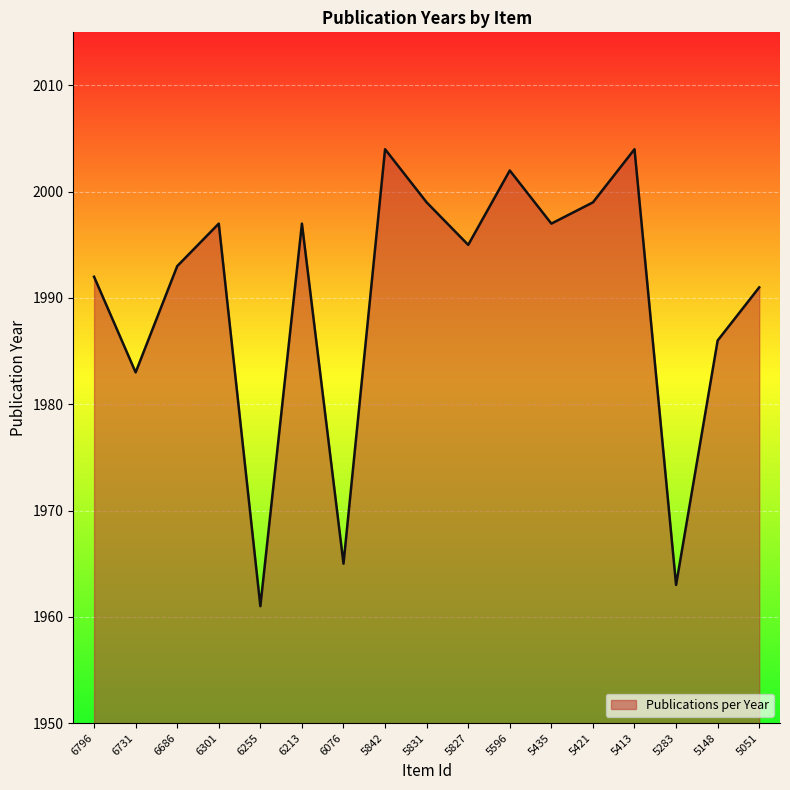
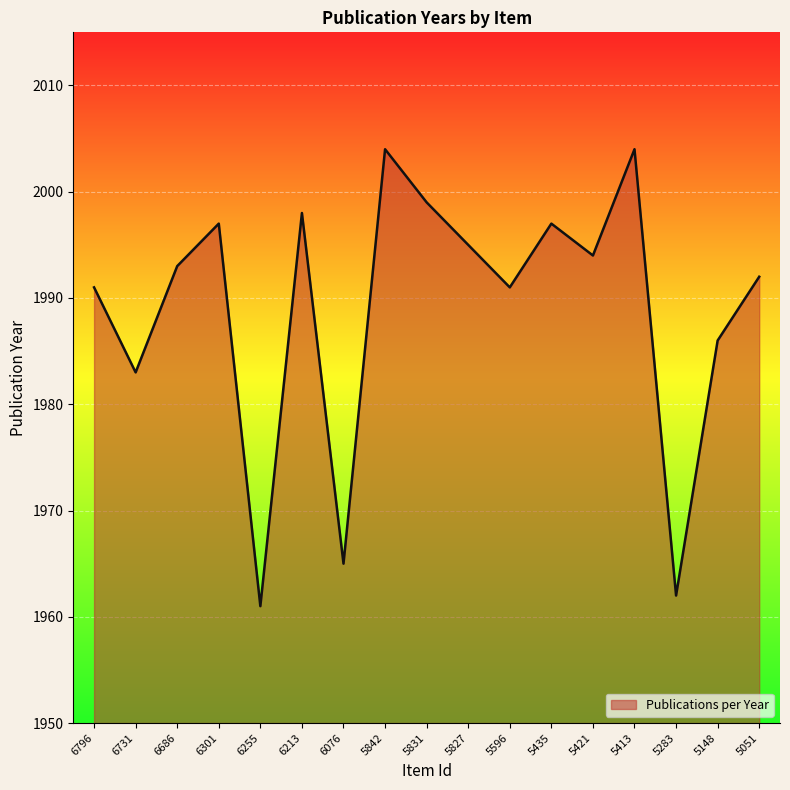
  {
-   "6796": 1992,
+   "6796": 1991,
    "6731": 1983,
    "6686": 1993,
    "6301": 1997,
    "6255": 1961,
-   "6213": 1997,
+   "6213": 1998,
    "6076": 1965,
    "5842": 2004,
    "5831": 1999,
    "5827": 1995,
-   "5596": 2002,
+   "5596": 1991,
    "5435": 1997,
-   "5421": 1999,
+   "5421": 1994,
    "5413": 2004,
-   "5283": 1963,
+   "5283": 1962,
    "5148": 1986,
-   "5051": 1991
+   "5051": 1992
  }
